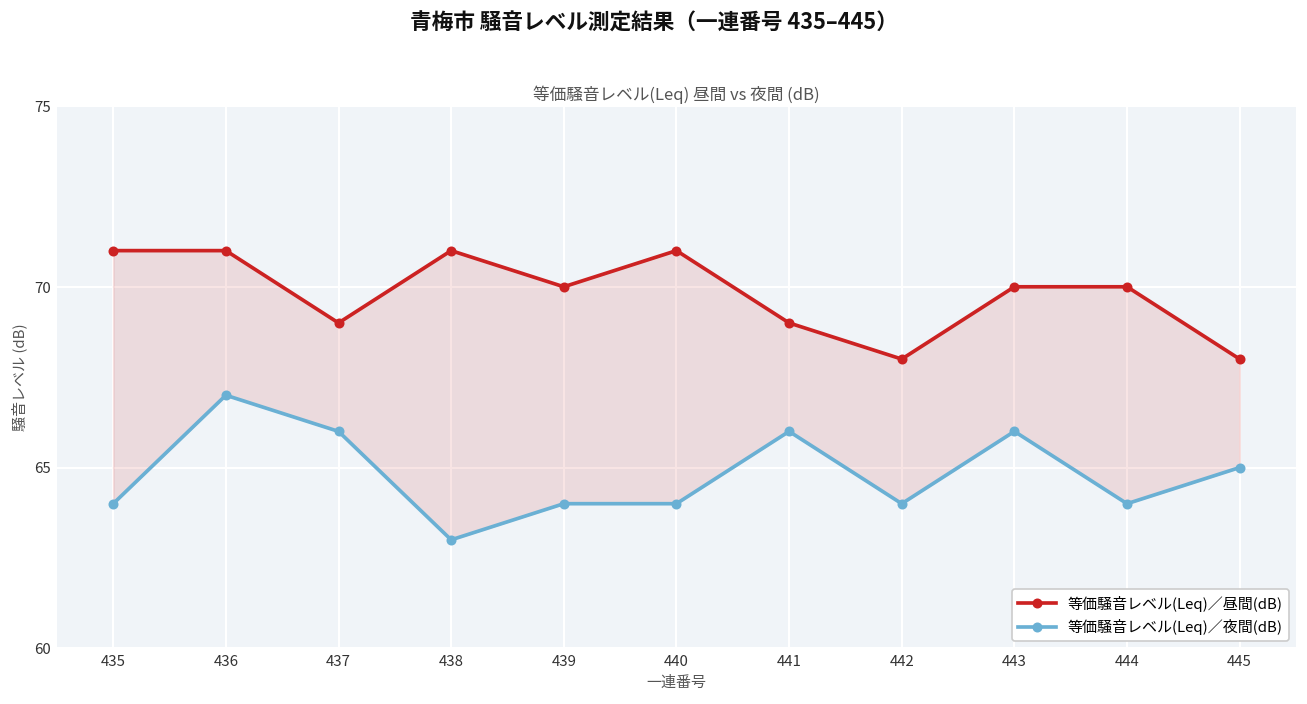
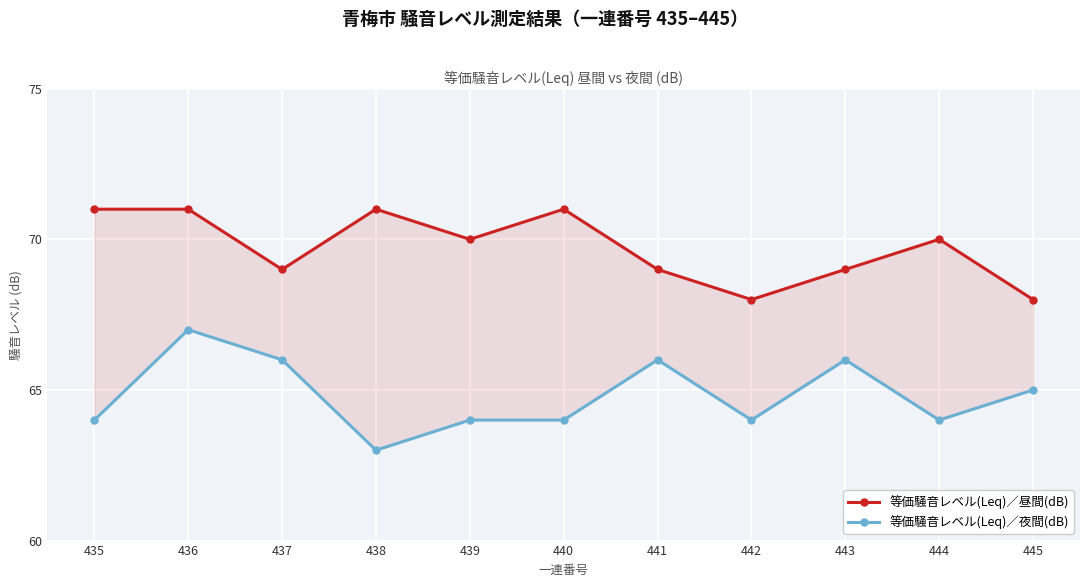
  {
    "等価騒音レベル(Leq)／昼間(dB)": {
      "435": 71,
      "436": 71,
      "437": 69,
      "438": 71,
      "439": 70,
      "440": 71,
      "441": 69,
      "442": 68,
-     "443": 70,
+     "443": 69,
      "444": 70,
      "445": 68
    },
    "等価騒音レベル(Leq)／夜間(dB)": {
      "435": 64,
      "436": 67,
      "437": 66,
      "438": 63,
      "439": 64,
      "440": 64,
      "441": 66,
      "442": 64,
      "443": 66,
      "444": 64,
      "445": 65
    }
  }
